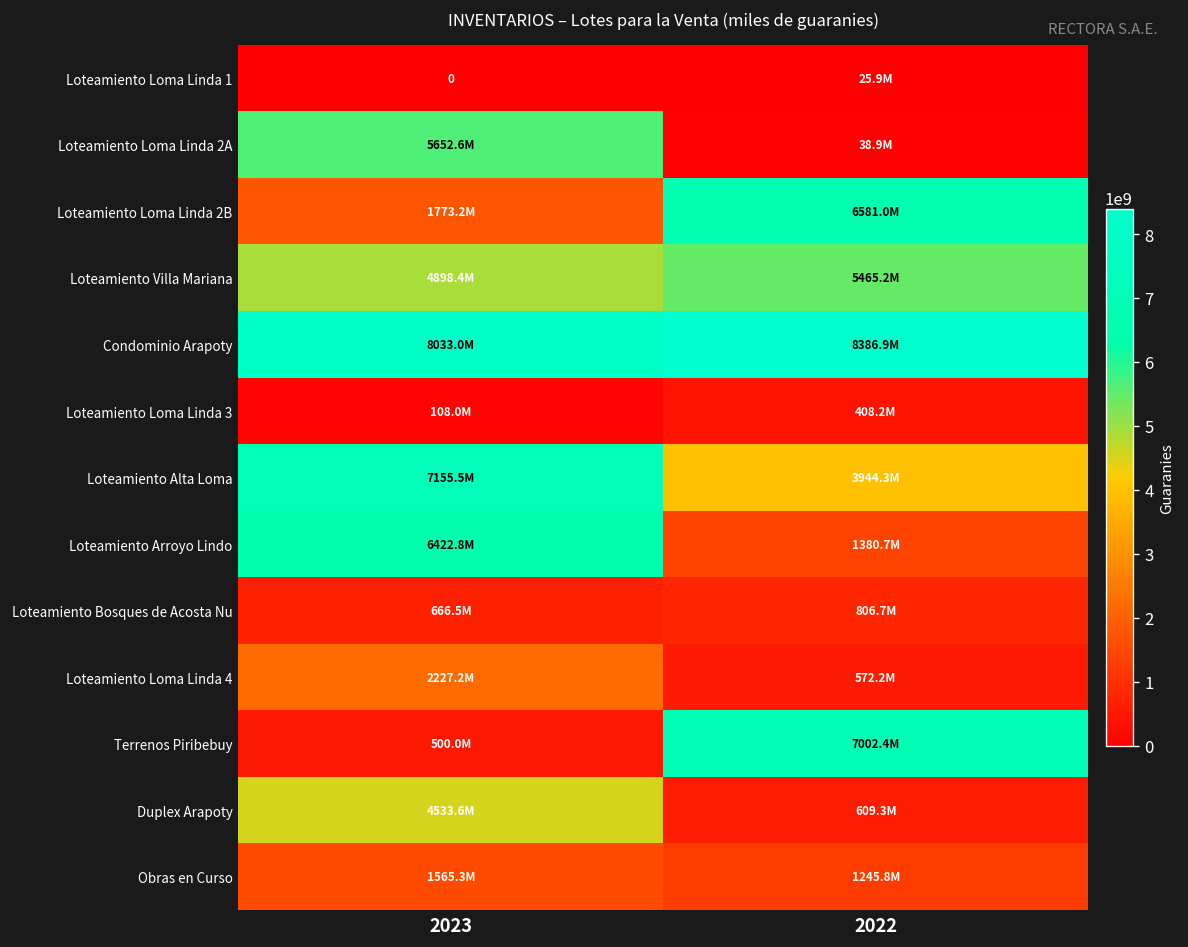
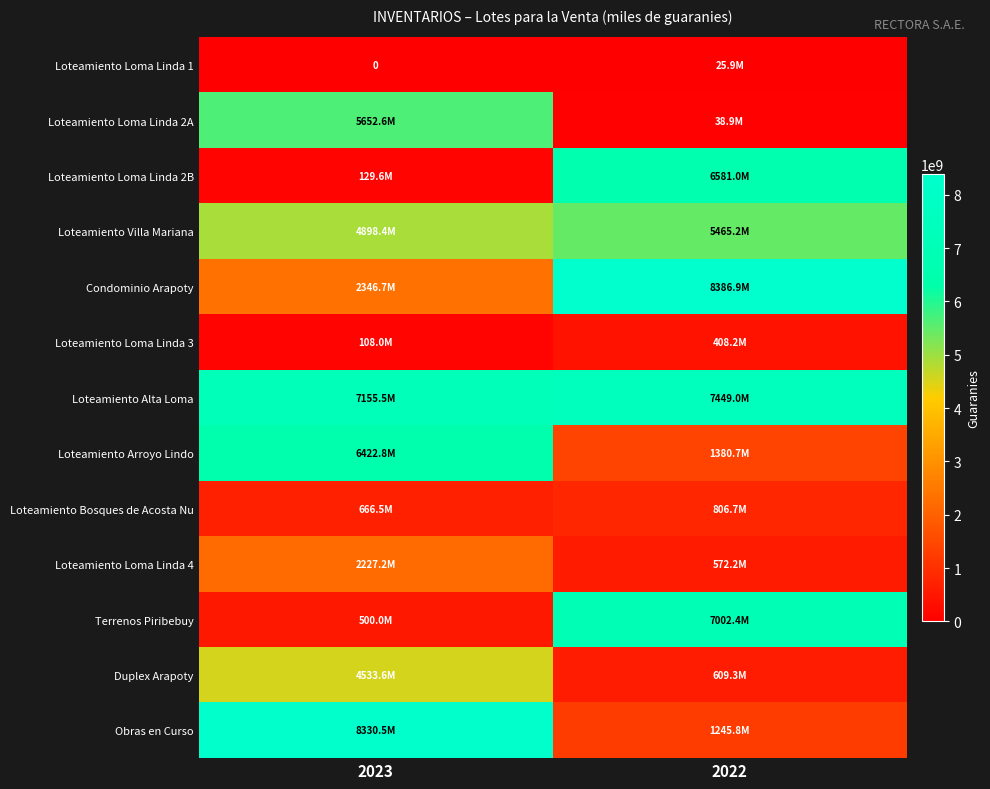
  {
    "Loteamiento Loma Linda 1": {
      "2023": "0",
      "2022": "25.9M"
    },
    "Loteamiento Loma Linda 2A": {
      "2023": "5652.6M",
      "2022": "38.9M"
    },
    "Loteamiento Loma Linda 2B": {
-     "2023": "1773.2M",
+     "2023": "129.6M",
      "2022": "6581.0M"
    },
    "Loteamiento Villa Mariana": {
      "2023": "4898.4M",
      "2022": "5465.2M"
    },
    "Condominio Arapoty": {
-     "2023": "8033.0M",
+     "2023": "2346.7M",
      "2022": "8386.9M"
    },
    "Loteamiento Loma Linda 3": {
      "2023": "108.0M",
      "2022": "408.2M"
    },
    "Loteamiento Alta Loma": {
      "2023": "7155.5M",
-     "2022": "3944.3M"
+     "2022": "7449.0M"
    },
    "Loteamiento Arroyo Lindo": {
      "2023": "6422.8M",
      "2022": "1380.7M"
    },
    "Loteamiento Bosques de Acosta Nu": {
      "2023": "666.5M",
      "2022": "806.7M"
    },
    "Loteamiento Loma Linda 4": {
      "2023": "2227.2M",
      "2022": "572.2M"
    },
    "Terrenos Piribebuy": {
      "2023": "500.0M",
      "2022": "7002.4M"
    },
    "Duplex Arapoty": {
      "2023": "4533.6M",
      "2022": "609.3M"
    },
    "Obras en Curso": {
-     "2023": "1565.3M",
+     "2023": "8330.5M",
      "2022": "1245.8M"
    }
  }
